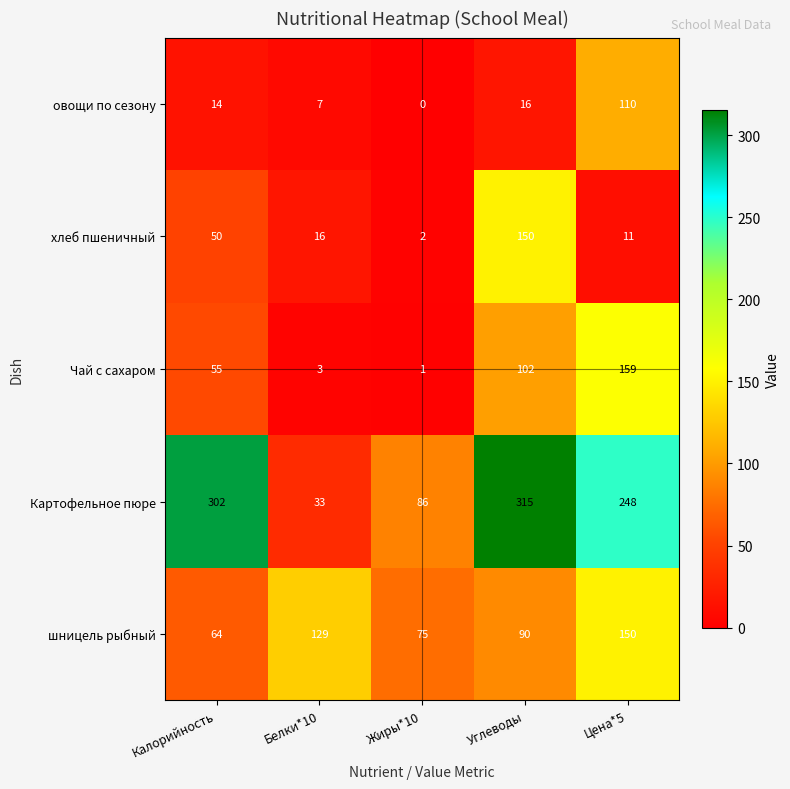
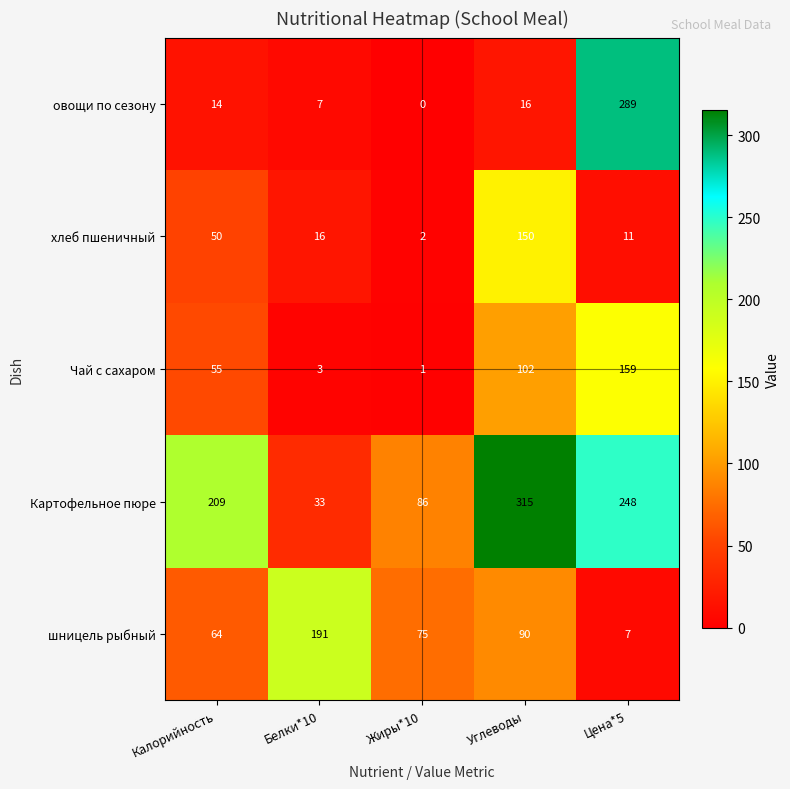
  {
    "овощи по сезону": {
      "Калорийность": 14,
      "Белки*10": 7,
      "Жиры*10": 0,
      "Углеводы": 16,
-     "Цена*5": 110
+     "Цена*5": 289
    },
    "хлеб пшеничный": {
      "Калорийность": 50,
      "Белки*10": 16,
      "Жиры*10": 2,
      "Углеводы": 150,
      "Цена*5": 11
    },
    "Чай с сахаром": {
      "Калорийность": 55,
      "Белки*10": 3,
      "Жиры*10": 1,
      "Углеводы": 102,
      "Цена*5": 159
    },
    "Картофельное пюре": {
-     "Калорийность": 302,
+     "Калорийность": 209,
      "Белки*10": 33,
      "Жиры*10": 86,
      "Углеводы": 315,
      "Цена*5": 248
    },
    "шницель рыбный": {
      "Калорийность": 64,
-     "Белки*10": 129,
+     "Белки*10": 191,
      "Жиры*10": 75,
      "Углеводы": 90,
-     "Цена*5": 150
+     "Цена*5": 7
    }
  }
